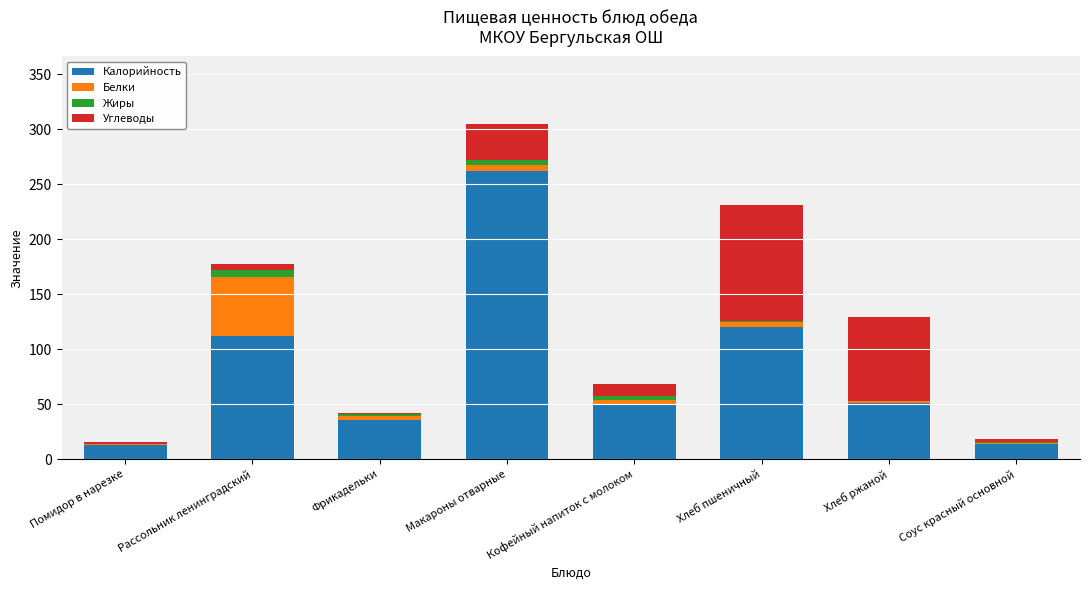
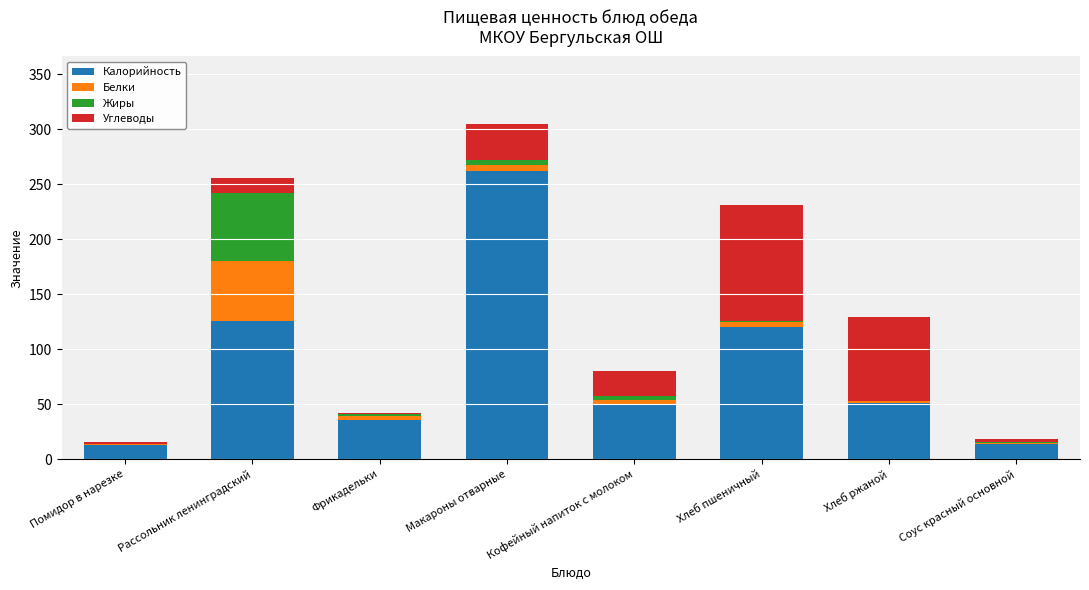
  {
    "Калорийность": {
      "Помидор в нарезке": 13,
-     "Рассольник ленинградский": 112,
+     "Рассольник ленинградский": 126,
      "Фрикадельки": 36,
      "Макароны отварные": 262,
      "Кофейный напиток с молоком": 50,
      "Хлеб пшеничный": 120,
      "Хлеб ржаной": 51,
      "Соус красный основной": 14
    },
    "Белки": {
      "Рассольник ленинградский": 54,
      "Фрикадельки": 3,
      "Макароны отварные": 5,
      "Кофейный напиток с молоком": 4,
      "Хлеб пшеничный": 5
    },
    "Жиры": {
      "Помидор в нарезке": 0,
-     "Рассольник ленинградский": 6,
+     "Рассольник ленинградский": 62,
      "Макароны отварные": 5,
      "Кофейный напиток с молоком": 3,
      "Хлеб ржаной": 0
    },
    "Углеводы": {
-     "Рассольник ленинградский": 5,
+     "Рассольник ленинградский": 14,
      "Макароны отварные": 33,
-     "Кофейный напиток с молоком": 11,
+     "Кофейный напиток с молоком": 23,
      "Хлеб пшеничный": 105,
      "Хлеб ржаной": 76
    }
  }
